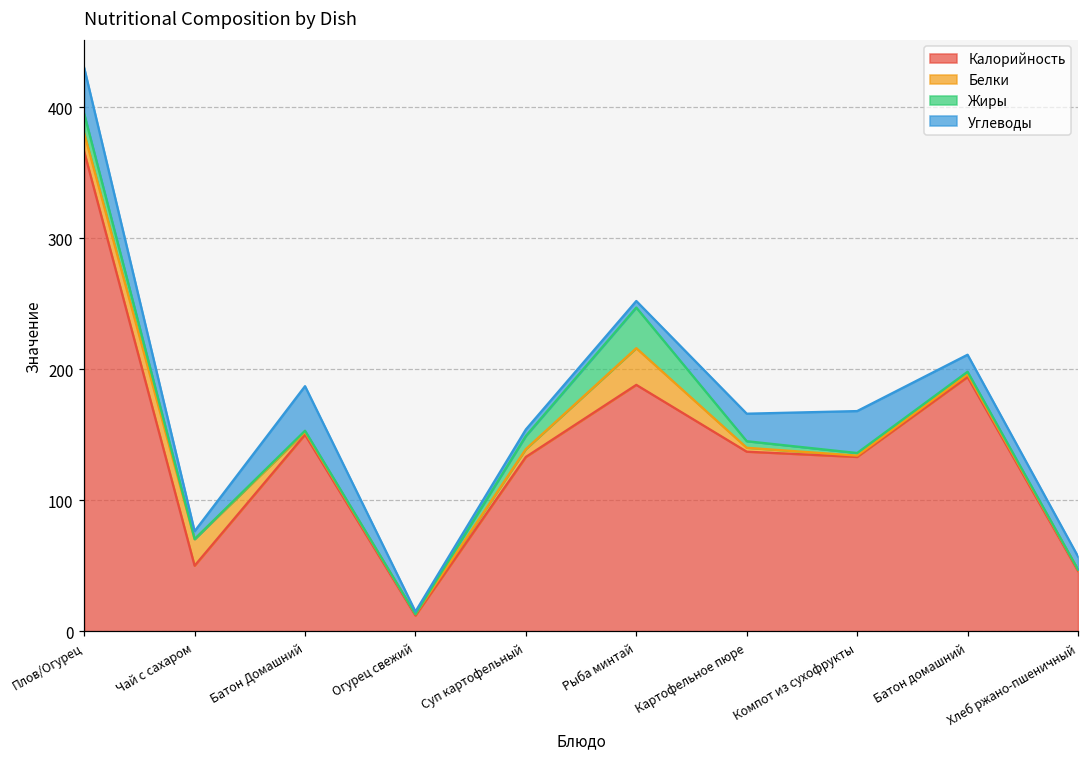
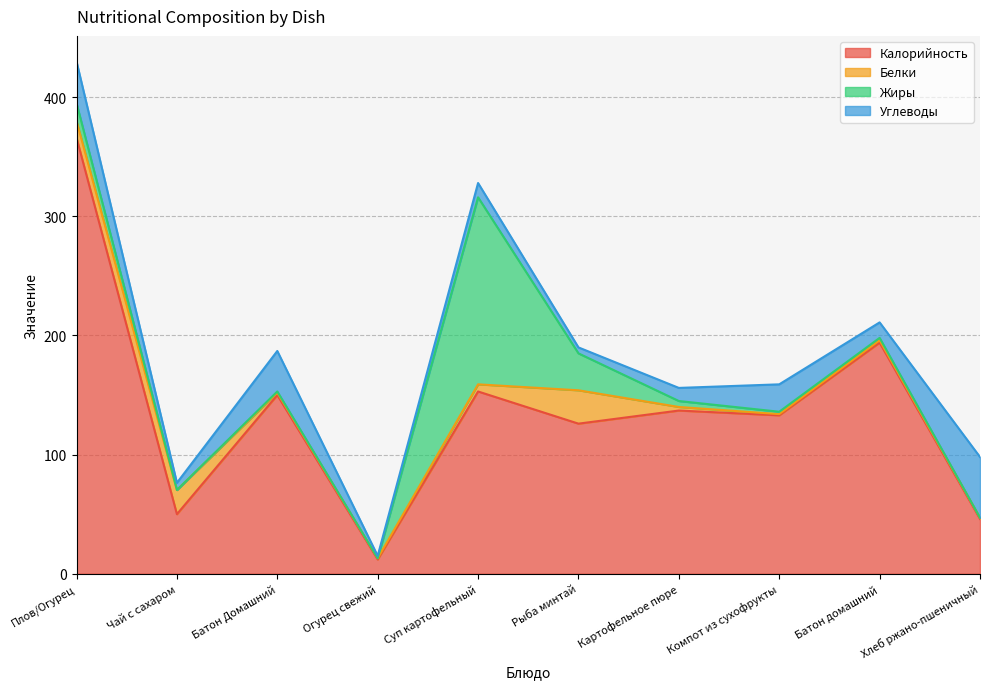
  {
    "Калорийность": {
      "Плов/Огурец": 366,
      "Чай с сахаром": 50,
-     "Суп картофельный": 133,
-     "Рыба минтай": 188,
+     "Суп картофельный": 153,
+     "Рыба минтай": 126,
      "Картофельное пюре": 137
    },
    "Белки": {
      "Плов/Огурец": 14,
      "Суп картофельный": 6,
      "Рыба минтай": 28,
      "Картофельное пюре": 3
    },
    "Жиры": {
      "Плов/Огурец": 15,
-     "Суп картофельный": 10,
+     "Суп картофельный": 157,
      "Рыба минтай": 31,
      "Картофельное пюре": 5
    },
    "Углеводы": {
      "Плов/Огурец": 35,
      "Чай с сахаром": 6,
      "Батон Домашний": 34,
-     "Суп картофельный": 5,
+     "Суп картофельный": 12,
      "Рыба минтай": 5,
-     "Картофельное пюре": 21,
-     "Компот из сухофрукты": 32,
+     "Картофельное пюре": 11,
+     "Компот из сухофрукты": 23,
      "Батон домашний": 13,
-     "Хлеб ржано-пшеничный": 10
+     "Хлеб ржано-пшеничный": 51
    }
  }
